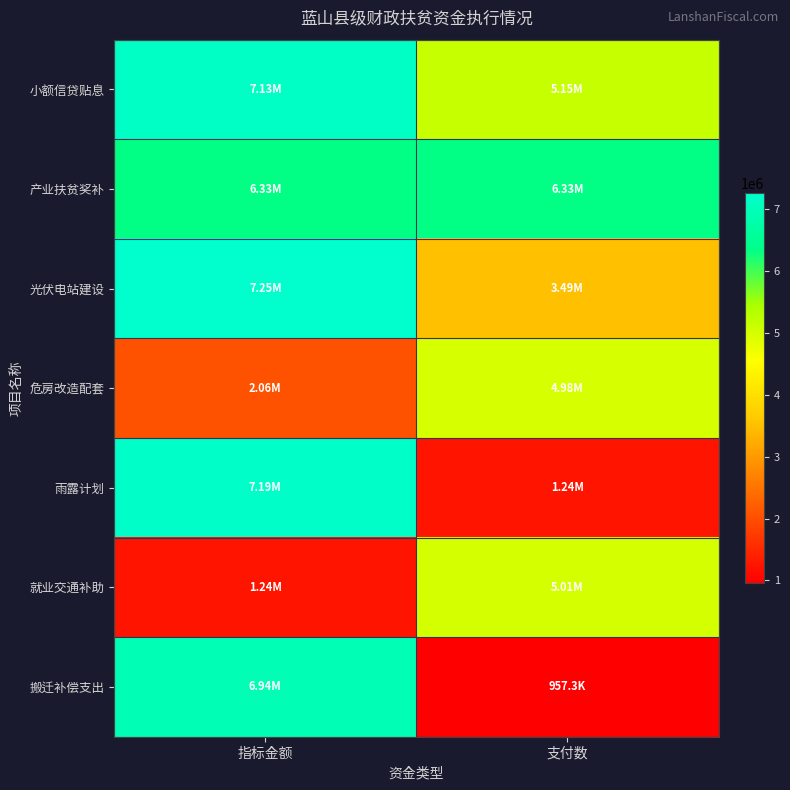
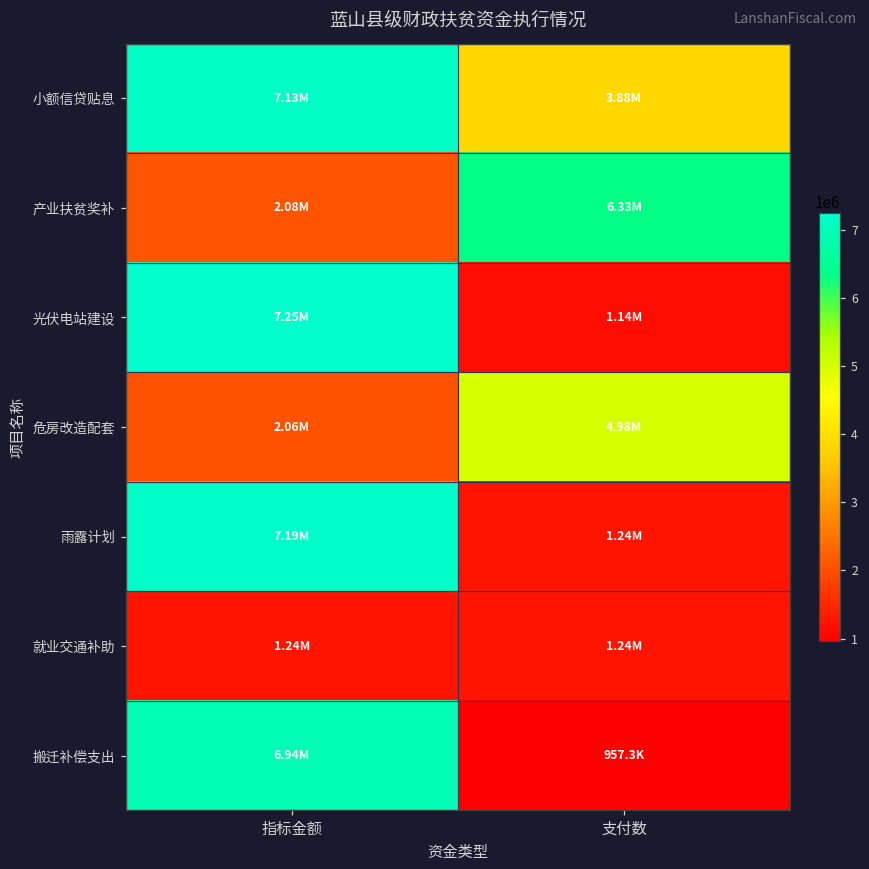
  {
    "小额信贷贴息": {
      "指标金额": "7.13M",
-     "支付数": "5.15M"
+     "支付数": "3.88M"
    },
    "产业扶贫奖补": {
-     "指标金额": "6.33M",
+     "指标金额": "2.08M",
      "支付数": "6.33M"
    },
    "光伏电站建设": {
      "指标金额": "7.25M",
-     "支付数": "3.49M"
+     "支付数": "1.14M"
    },
    "危房改造配套": {
      "指标金额": "2.06M",
      "支付数": "4.98M"
    },
    "雨露计划": {
      "指标金额": "7.19M",
      "支付数": "1.24M"
    },
    "就业交通补助": {
      "指标金额": "1.24M",
-     "支付数": "5.01M"
+     "支付数": "1.24M"
    },
    "搬迁补偿支出": {
      "指标金额": "6.94M",
      "支付数": "957.3K"
    }
  }
